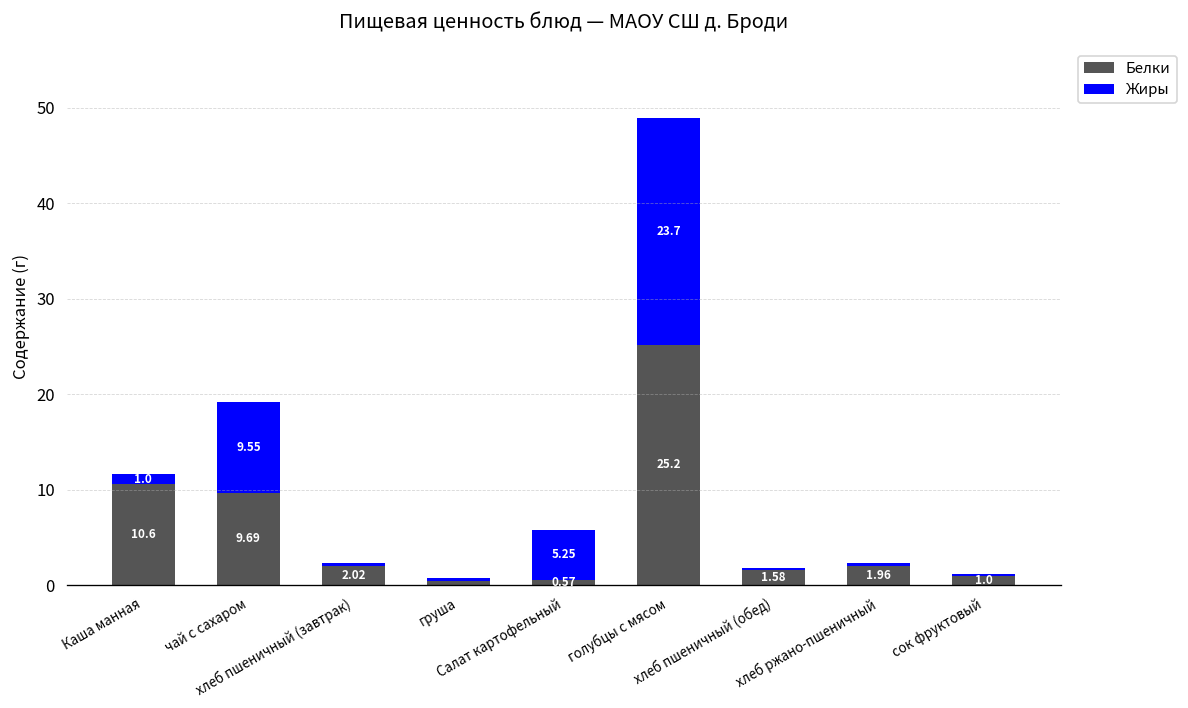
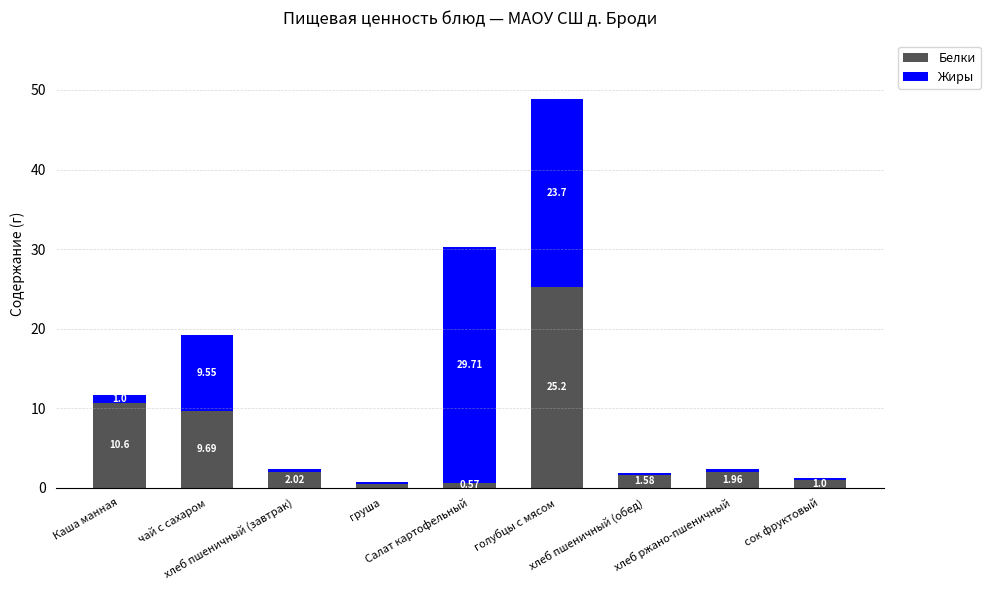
  {
    "Белки": {
      "Каша манная": 10.6,
      "чай с сахаром": 9.69,
      "хлеб пшеничный (завтрак)": 2.02,
      "Салат картофельный": 0.57,
      "голубцы с мясом": 25.2,
      "хлеб пшеничный (обед)": 1.58,
      "хлеб ржано-пшеничный": 1.96,
      "сок фруктовый": 1.0
    },
    "Жиры": {
      "Каша манная": 1.0,
      "чай с сахаром": 9.55,
-     "Салат картофельный": 5.25,
+     "Салат картофельный": 29.71,
      "голубцы с мясом": 23.7
    }
  }
